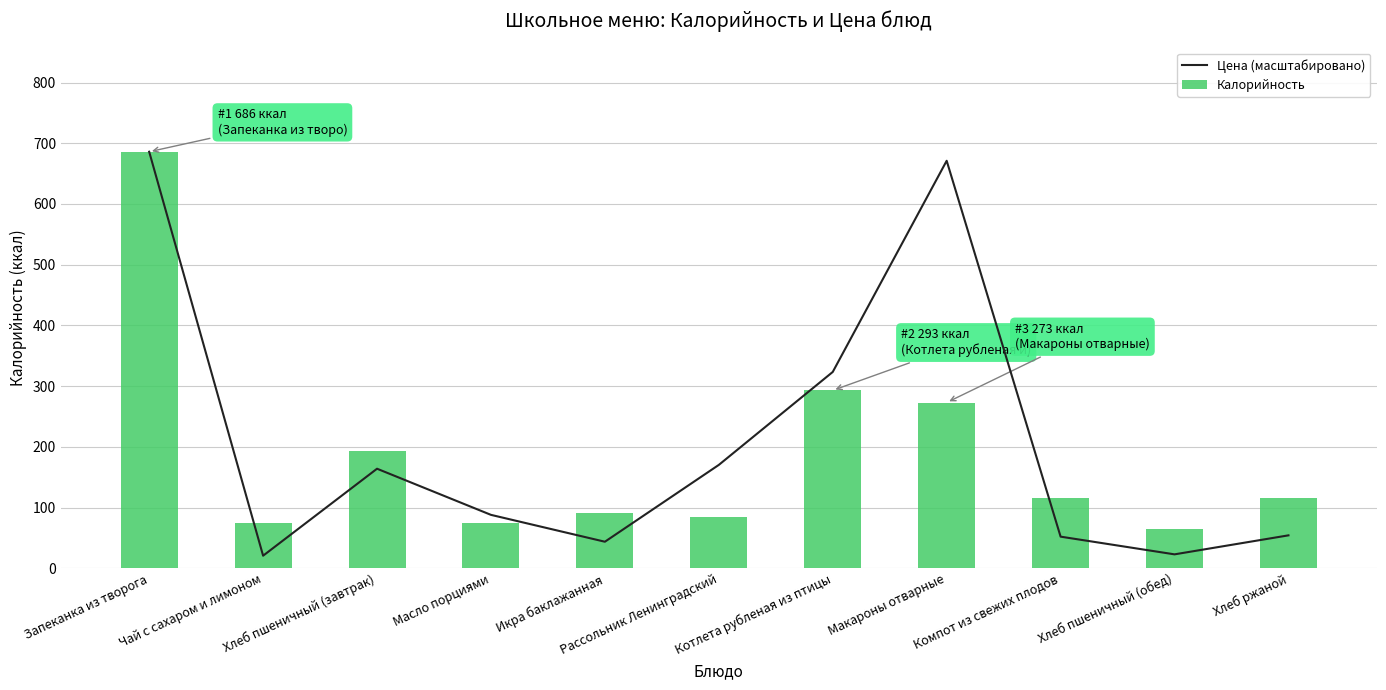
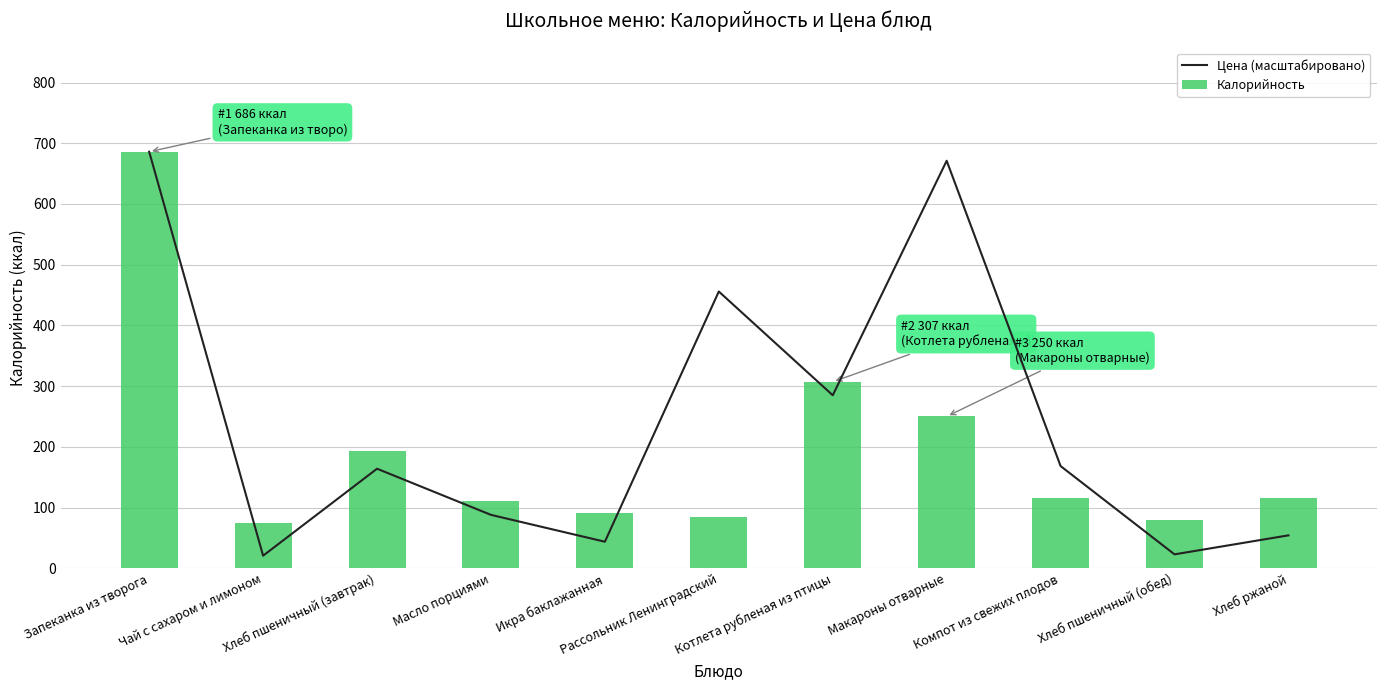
  {
    "Цена (масштабировано)": {
      "Чай с сахаром и лимоном": 20,
      "Хлеб пшеничный (завтрак)": 160,
      "Масло порциями": 90,
      "Икра баклажанная": 40,
-     "Рассольник Ленинградский": 170,
-     "Котлета рубленая из птицы": 320,
+     "Рассольник Ленинградский": 460,
+     "Котлета рубленая из птицы": 280,
      "Макароны отварные": 670,
-     "Компот из свежих плодов": 50,
+     "Компот из свежих плодов": 170,
      "Хлеб пшеничный (обед)": 20,
      "Хлеб ржаной": 50
    },
    "Калорийность": {
-     "Масло порциями": 80,
-     "Котлета рубленая из птицы": 293,
-     "Макароны отварные": 273,
-     "Хлеб пшеничный (обед)": 70
+     "Масло порциями": 110,
+     "Котлета рубленая из птицы": 307,
+     "Макароны отварные": 250,
+     "Хлеб пшеничный (обед)": 80
    }
  }
